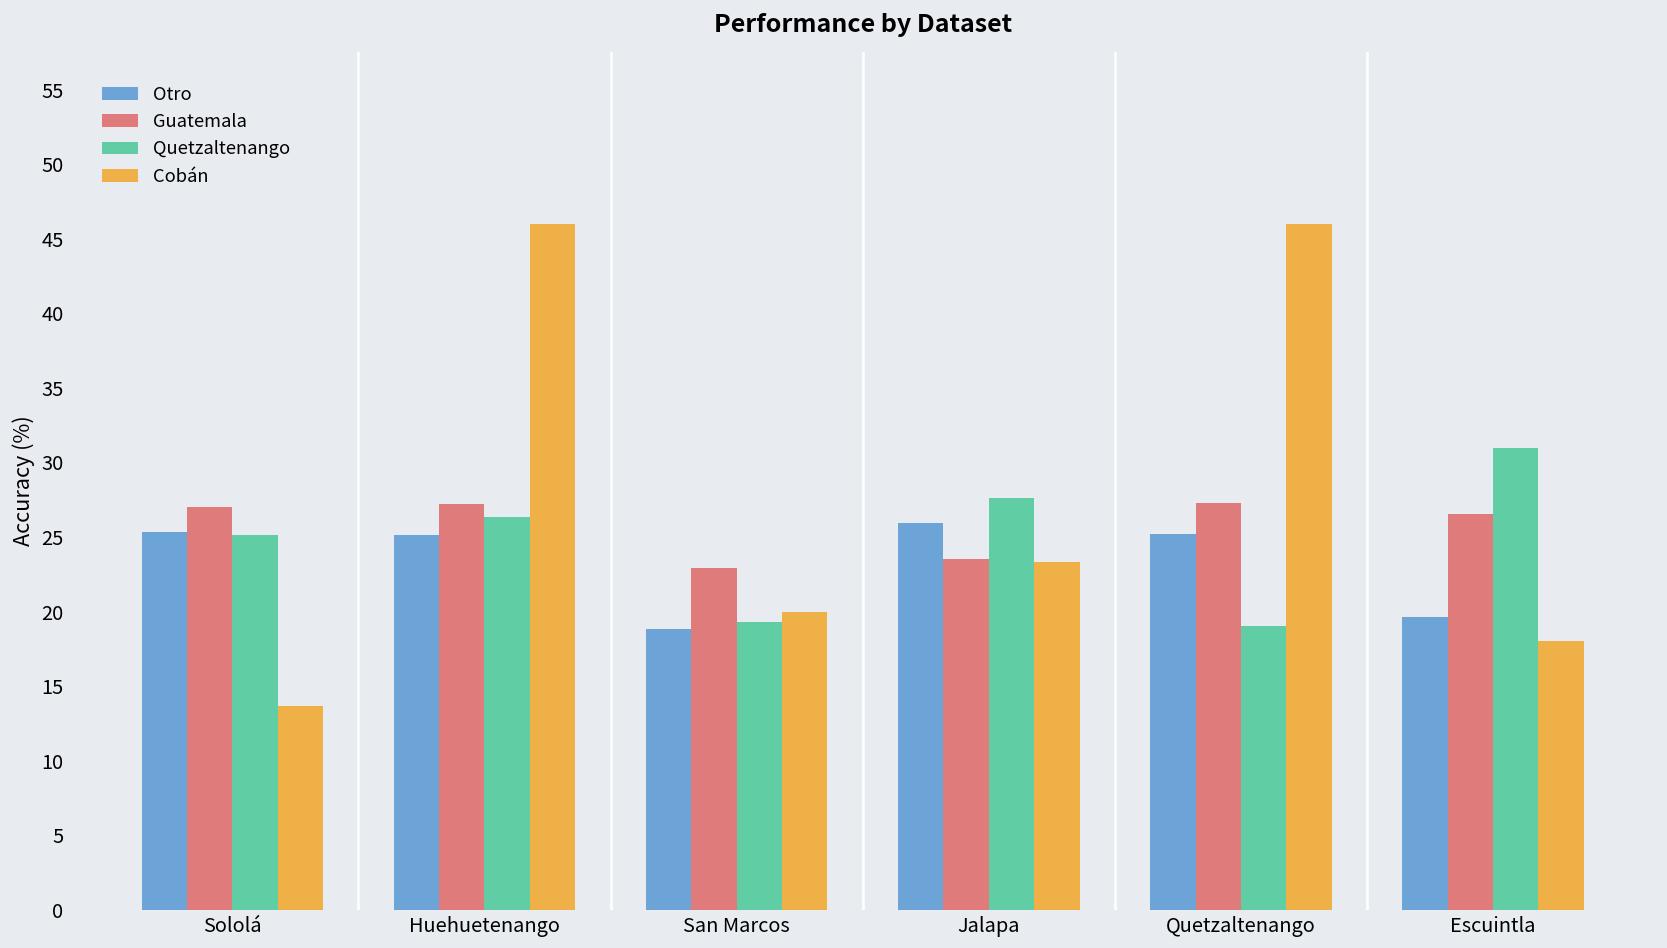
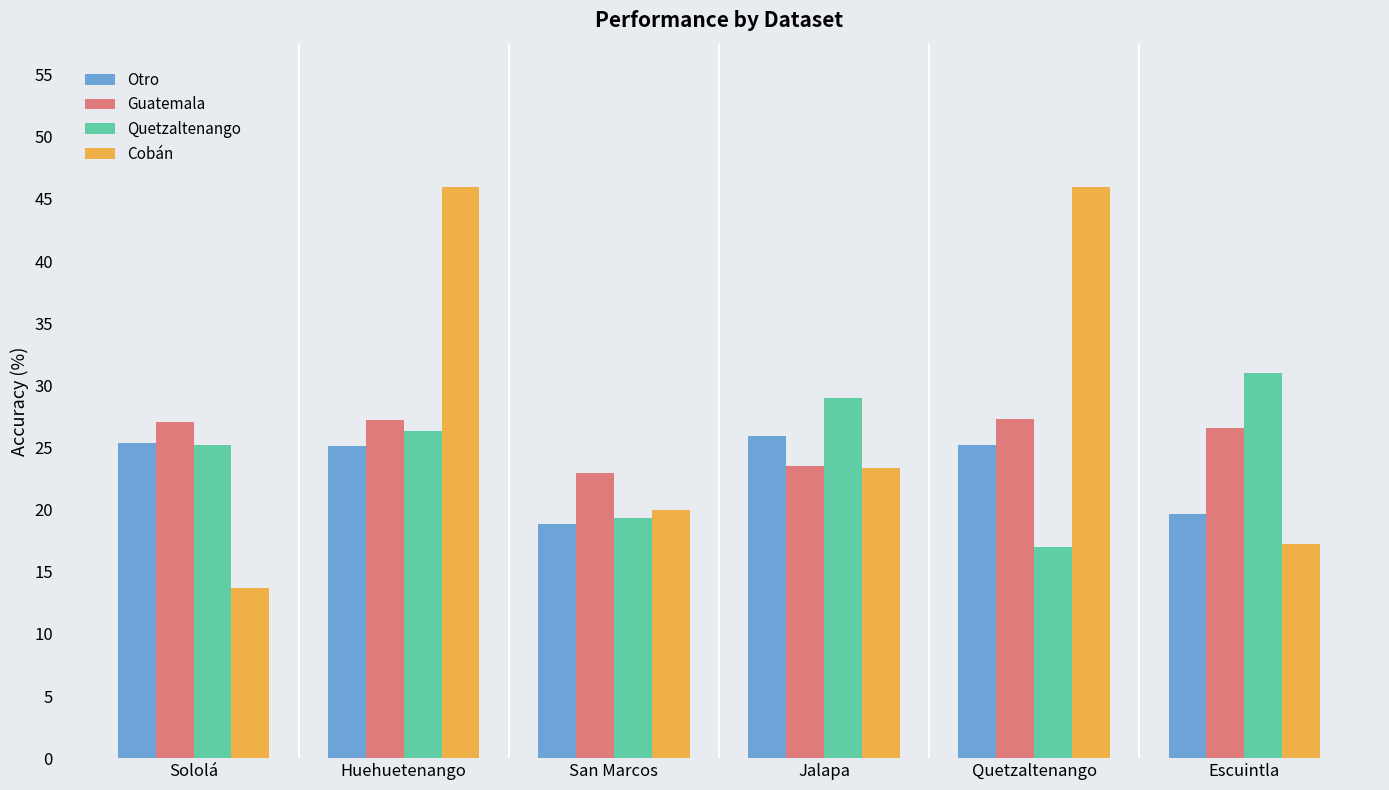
  {
    "Otro": {
      "Sololá": 25.4,
      "Huehuetenango": 25.1,
      "San Marcos": 18.8,
      "Jalapa": 26.0,
      "Quetzaltenango": 25.2,
      "Escuintla": 19.6
    },
    "Guatemala": {
      "Sololá": 27.0,
      "Huehuetenango": 27.2,
      "San Marcos": 22.9,
      "Jalapa": 23.5,
      "Quetzaltenango": 27.3,
      "Escuintla": 26.5
    },
    "Quetzaltenango": {
      "Sololá": 25.2,
      "Huehuetenango": 26.3,
      "San Marcos": 19.3,
-     "Jalapa": 27.6,
-     "Quetzaltenango": 19,
+     "Jalapa": 29.0,
+     "Quetzaltenango": 17,
      "Escuintla": 31.0
    },
    "Cobán": {
      "Sololá": 13.7,
      "Huehuetenango": 46.0,
      "San Marcos": 20.0,
      "Jalapa": 23.3,
      "Quetzaltenango": 46.0,
-     "Escuintla": 18.0
+     "Escuintla": 17.2
    }
  }
